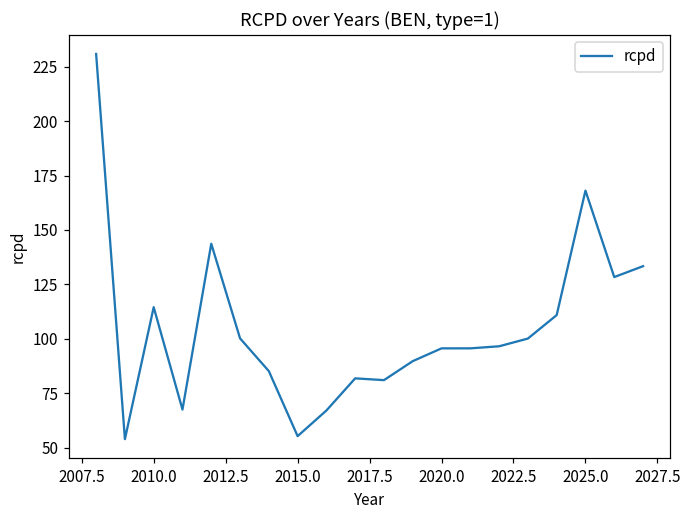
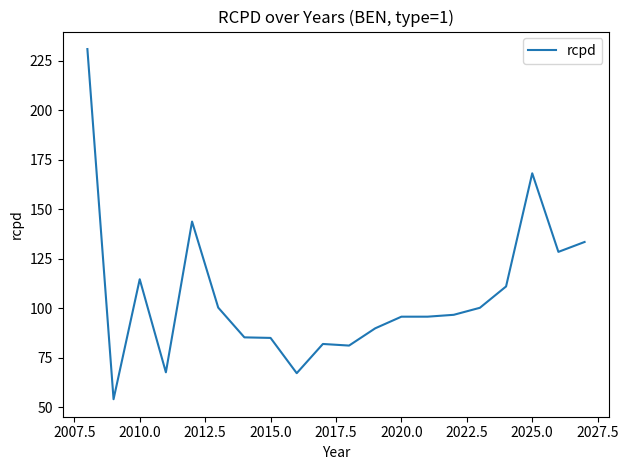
  {
    "2010.0": 115,
-   "2015.0": 55,
+   "2015.0": 85,
    "2020.0": 96,
    "2025.0": 168
  }
